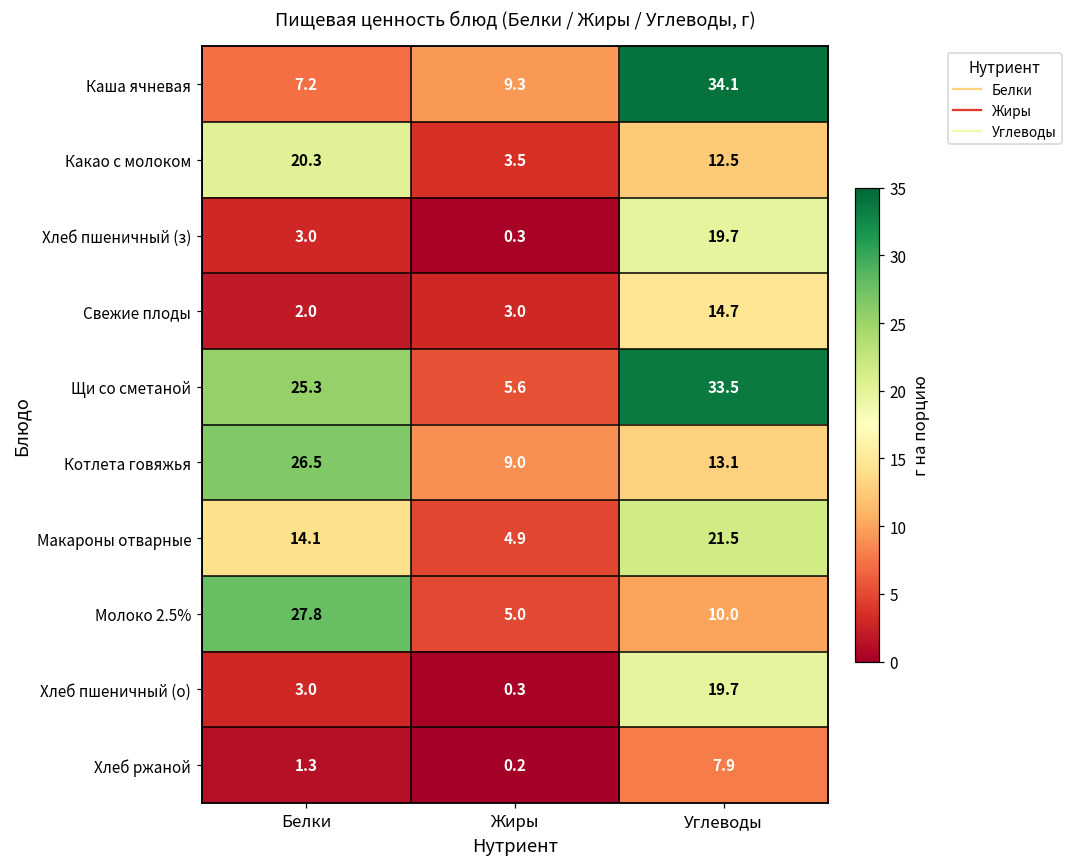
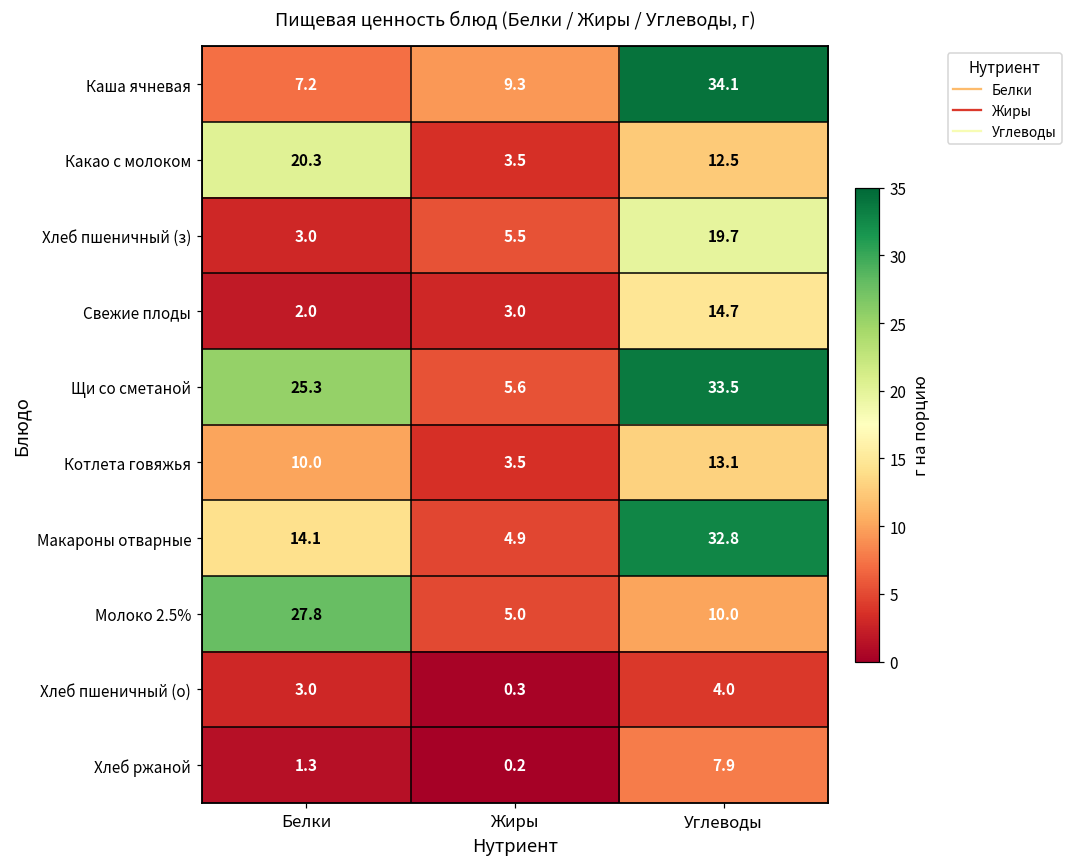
  {
    "Каша ячневая": {
      "Белки": 7.2,
      "Жиры": 9.3,
      "Углеводы": 34.1
    },
    "Какао с молоком": {
      "Белки": 20.3,
      "Жиры": 3.5,
      "Углеводы": 12.5
    },
    "Хлеб пшеничный (з)": {
      "Белки": 3.0,
-     "Жиры": 0.3,
+     "Жиры": 5.5,
      "Углеводы": 19.7
    },
    "Свежие плоды": {
      "Белки": 2.0,
      "Жиры": 3.0,
      "Углеводы": 14.7
    },
    "Щи со сметаной": {
      "Белки": 25.3,
      "Жиры": 5.6,
      "Углеводы": 33.5
    },
    "Котлета говяжья": {
-     "Белки": 26.5,
-     "Жиры": 9.0,
+     "Белки": 10.0,
+     "Жиры": 3.5,
      "Углеводы": 13.1
    },
    "Макароны отварные": {
      "Белки": 14.1,
      "Жиры": 4.9,
-     "Углеводы": 21.5
+     "Углеводы": 32.8
    },
    "Молоко 2.5%": {
      "Белки": 27.8,
      "Жиры": 5.0,
      "Углеводы": 10.0
    },
    "Хлеб пшеничный (о)": {
      "Белки": 3.0,
      "Жиры": 0.3,
-     "Углеводы": 19.7
+     "Углеводы": 4.0
    },
    "Хлеб ржаной": {
      "Белки": 1.3,
      "Жиры": 0.2,
      "Углеводы": 7.9
    }
  }
